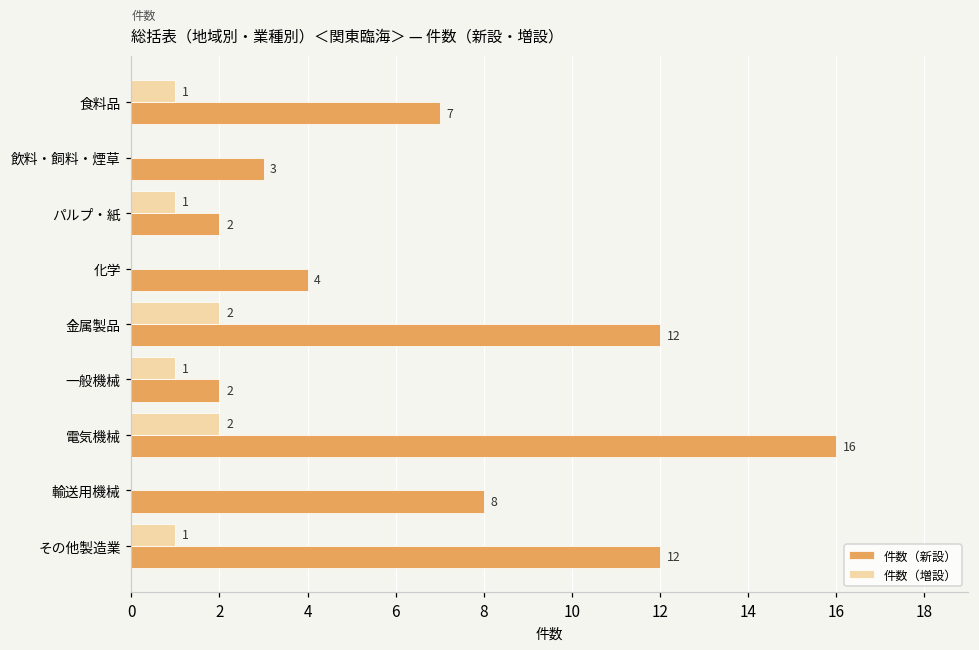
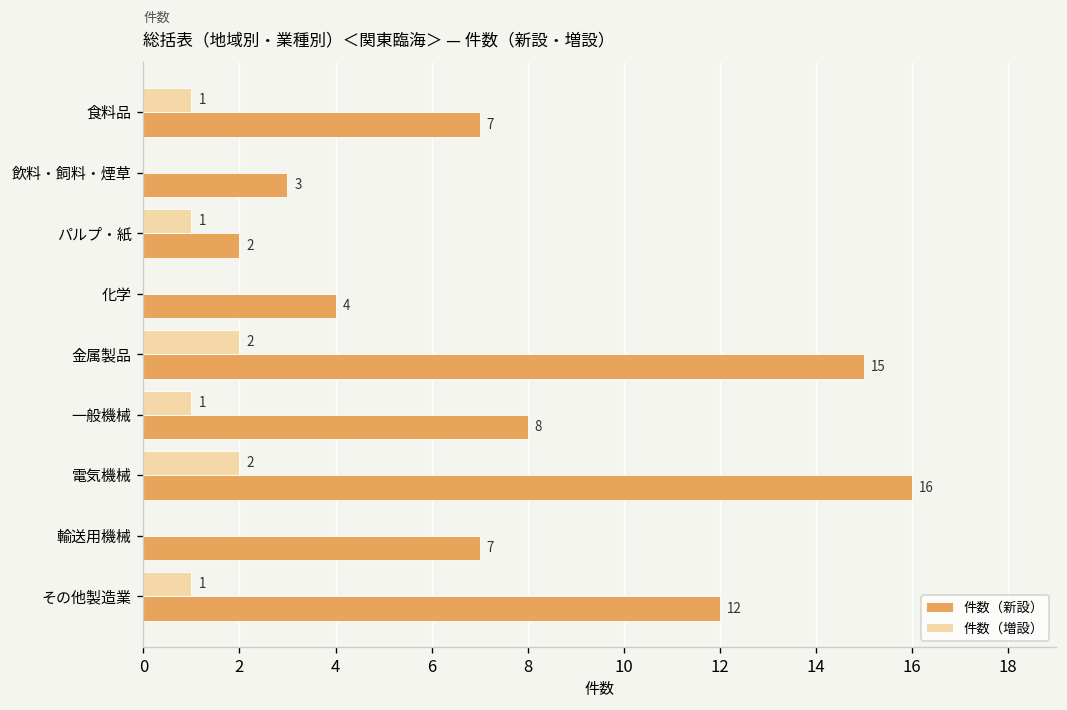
  {
    "件数（新設）": {
      "食料品": 7,
      "飲料・飼料・煙草": 3,
      "パルプ・紙": 2,
      "化学": 4,
-     "金属製品": 12,
-     "一般機械": 2,
+     "金属製品": 15,
+     "一般機械": 8,
      "電気機械": 16,
-     "輸送用機械": 8,
+     "輸送用機械": 7,
      "その他製造業": 12
    },
    "件数（増設）": {
      "食料品": 1,
      "パルプ・紙": 1,
      "金属製品": 2,
      "一般機械": 1,
      "電気機械": 2,
      "その他製造業": 1
    }
  }
